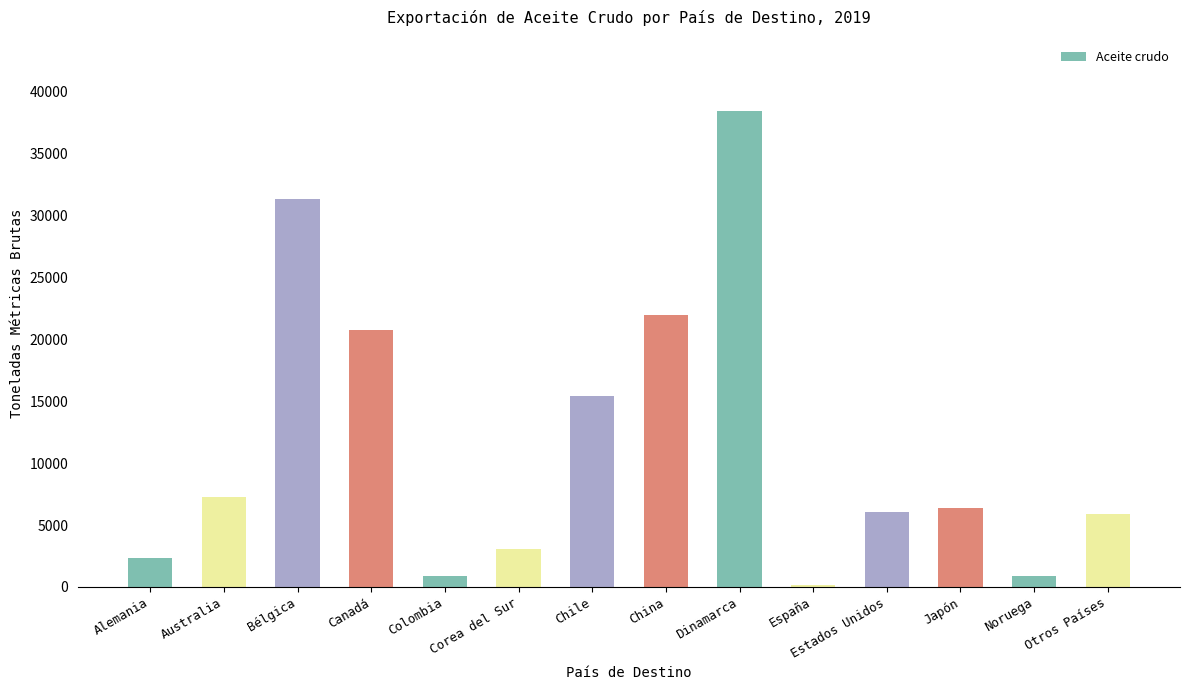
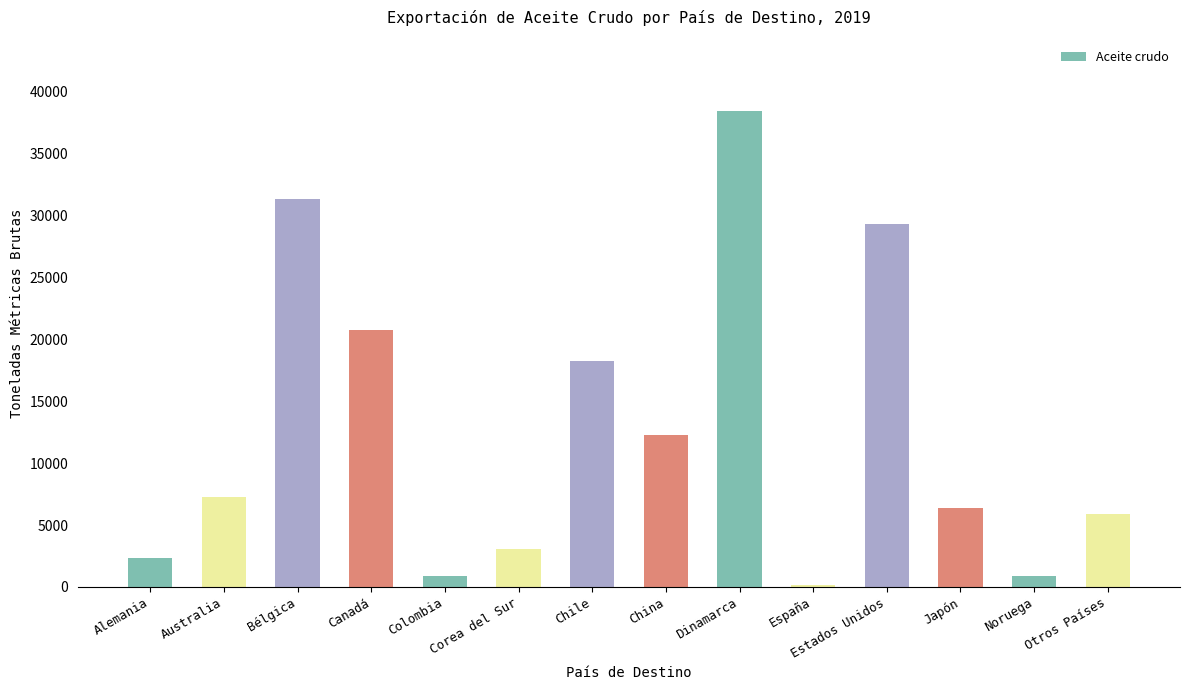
  {
    "Alemania": 2400,
    "Australia": 7200,
    "Bélgica": 31300,
    "Canadá": 20700,
    "Colombia": 900,
    "Corea del Sur": 3100,
-   "Chile": 15400,
-   "China": 22000,
+   "Chile": 18200,
+   "China": 12200,
    "Dinamarca": 38400,
-   "Estados Unidos": 6000,
+   "Estados Unidos": 29300,
    "Japón": 6300,
    "Noruega": 900,
    "Otros Países": 5900
  }
